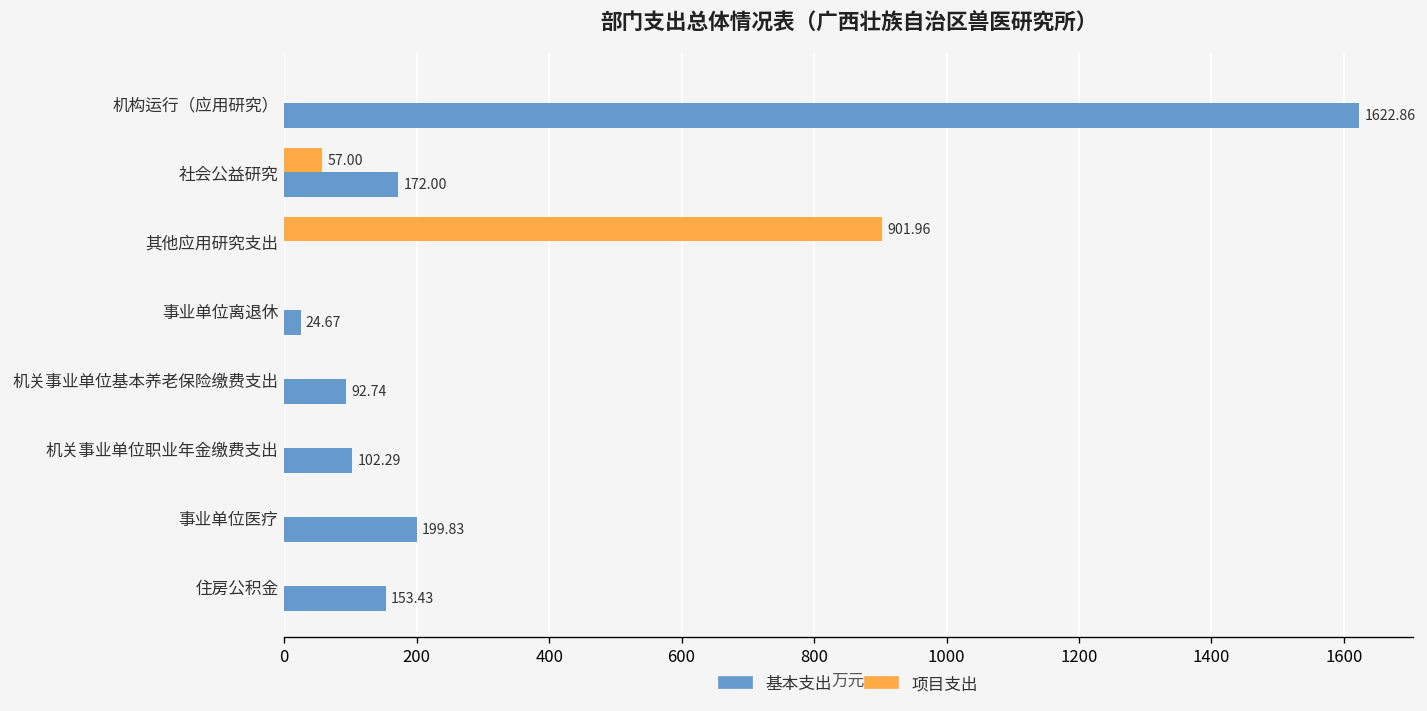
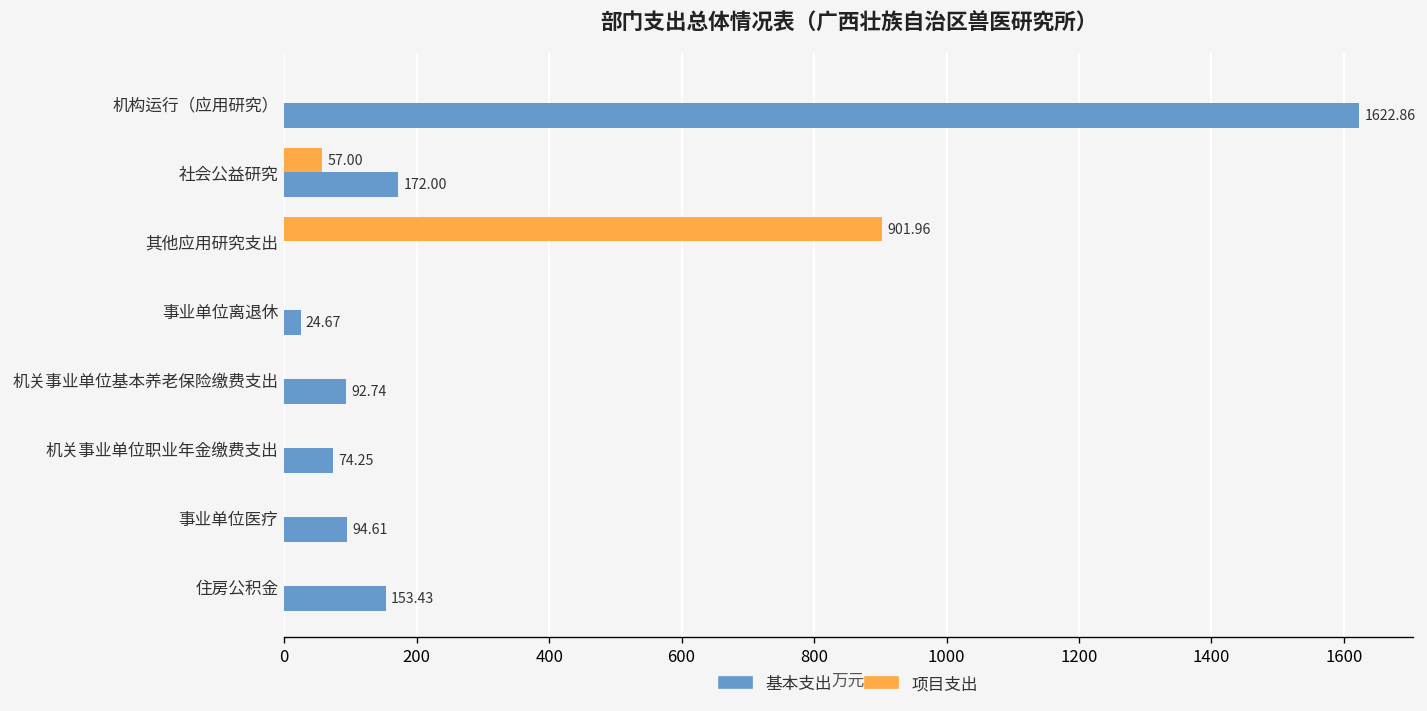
  {
    "基本支出": {
      "机构运行（应用研究）": 1622.86,
      "社会公益研究": 172.00,
      "事业单位离退休": 24.67,
      "机关事业单位基本养老保险缴费支出": 92.74,
-     "机关事业单位职业年金缴费支出": 102.29,
-     "事业单位医疗": 199.83,
+     "机关事业单位职业年金缴费支出": 74.25,
+     "事业单位医疗": 94.61,
      "住房公积金": 153.43
    },
    "项目支出": {
      "社会公益研究": 57.00,
      "其他应用研究支出": 901.96
    }
  }
